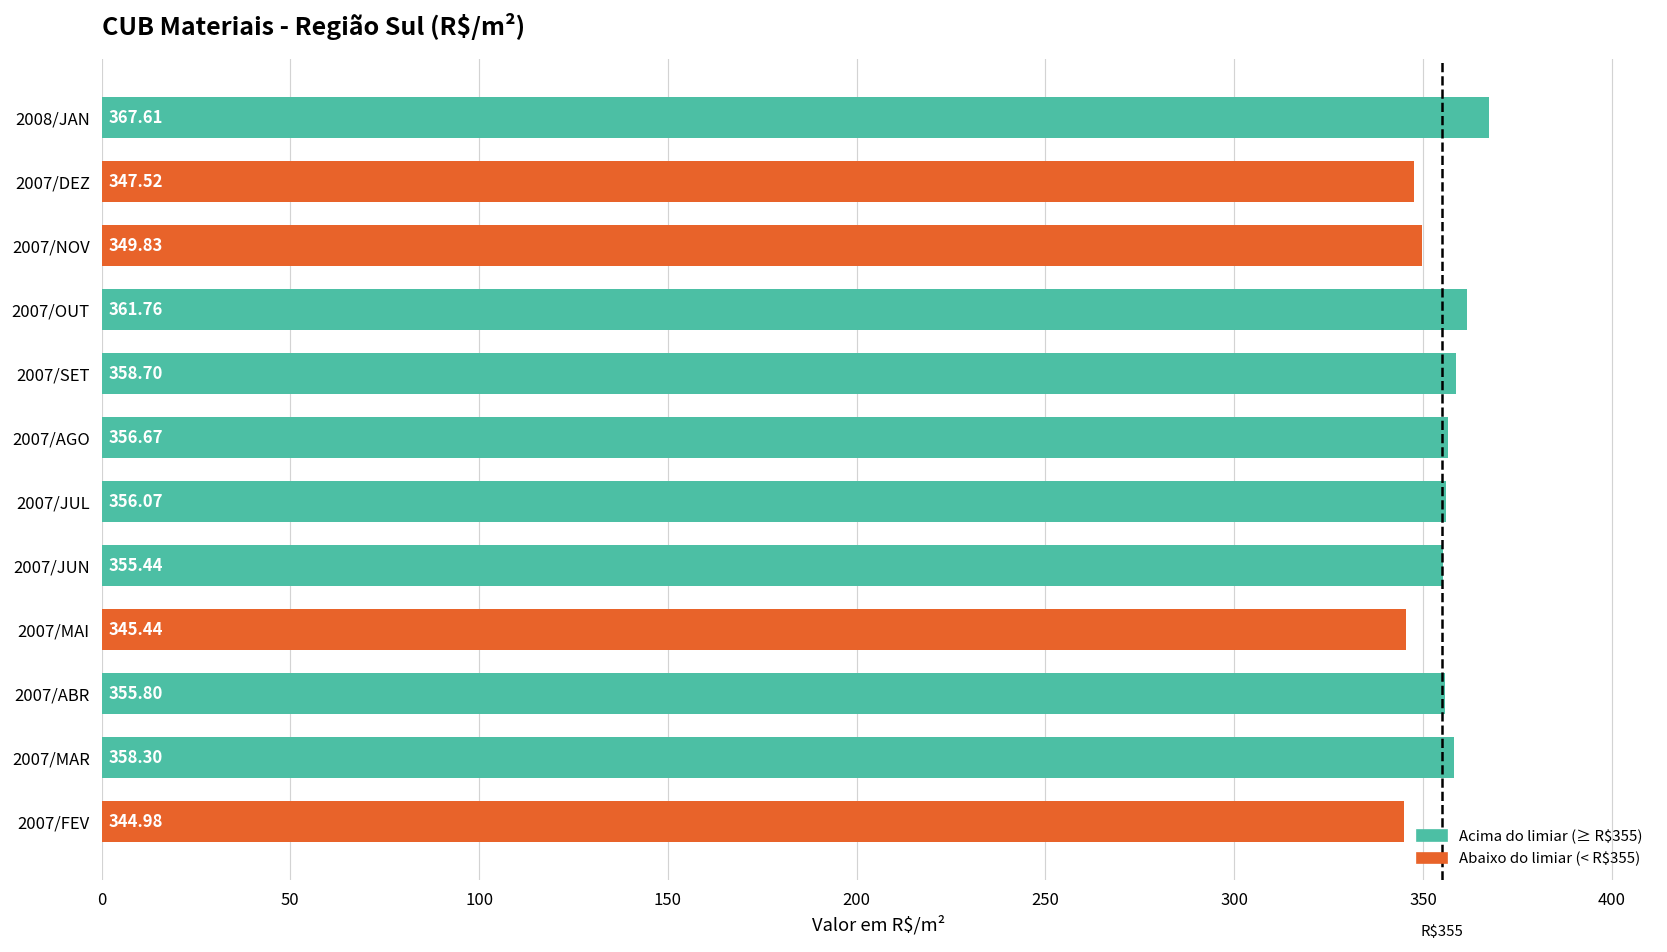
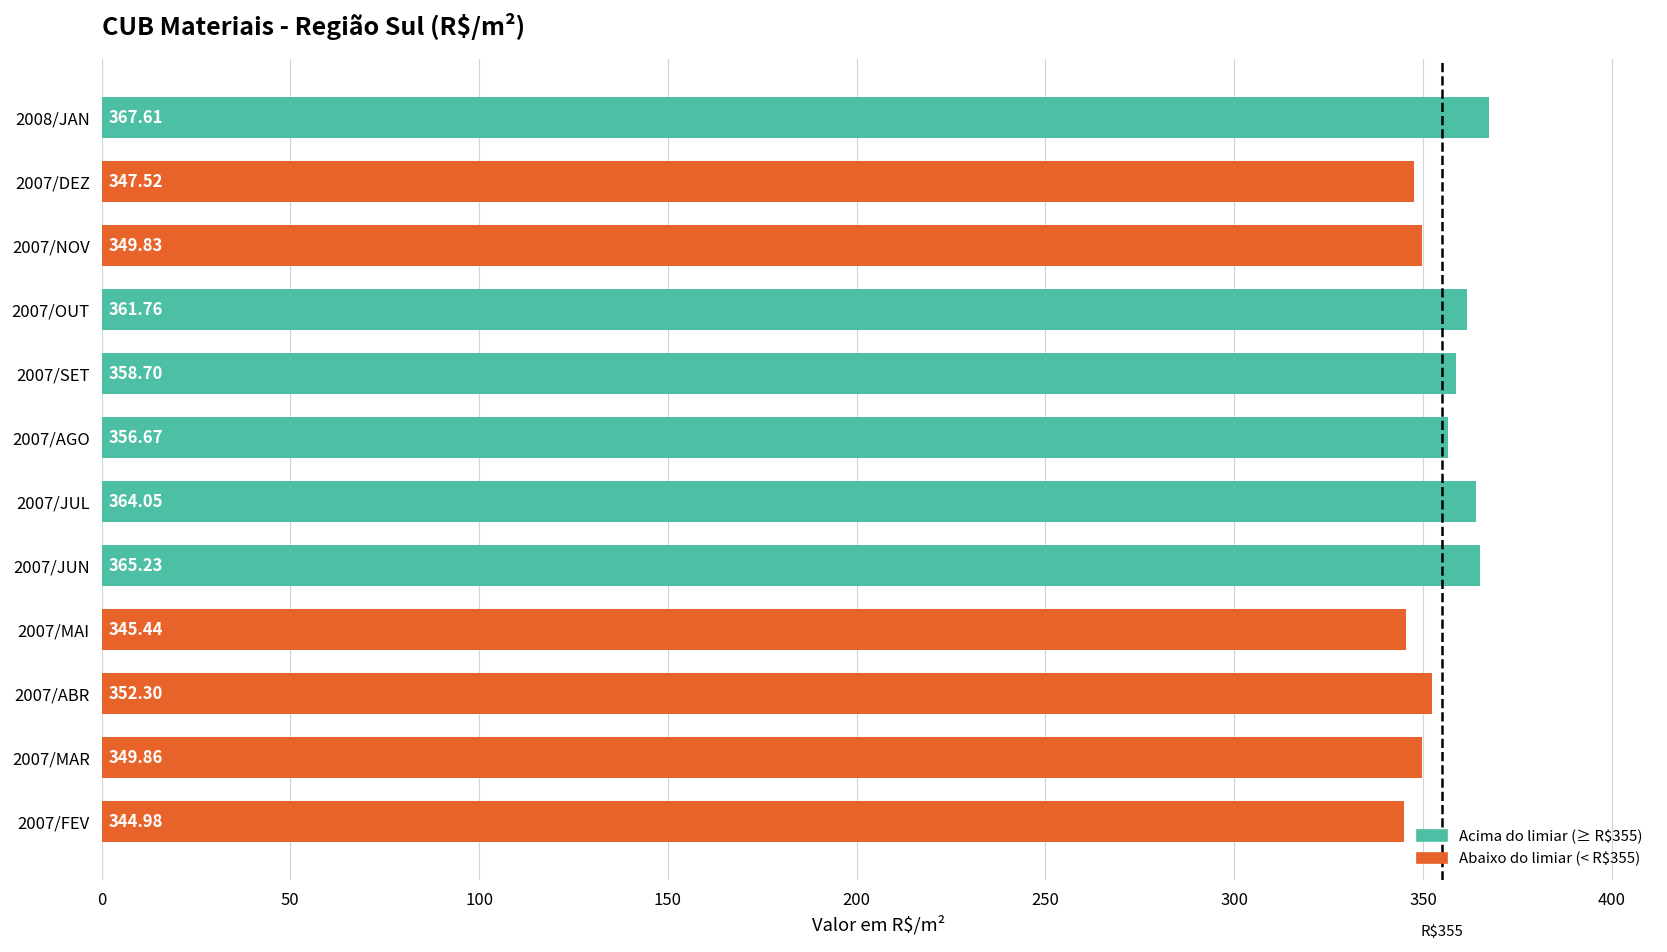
  {
    "2008/JAN": 367.61,
    "2007/DEZ": 347.52,
    "2007/NOV": 349.83,
    "2007/OUT": 361.76,
    "2007/SET": 358.70,
    "2007/AGO": 356.67,
-   "2007/JUL": 356.07,
-   "2007/JUN": 355.44,
+   "2007/JUL": 364.05,
+   "2007/JUN": 365.23,
    "2007/MAI": 345.44,
-   "2007/ABR": 355.80,
-   "2007/MAR": 358.30,
+   "2007/ABR": 352.30,
+   "2007/MAR": 349.86,
    "2007/FEV": 344.98
  }
